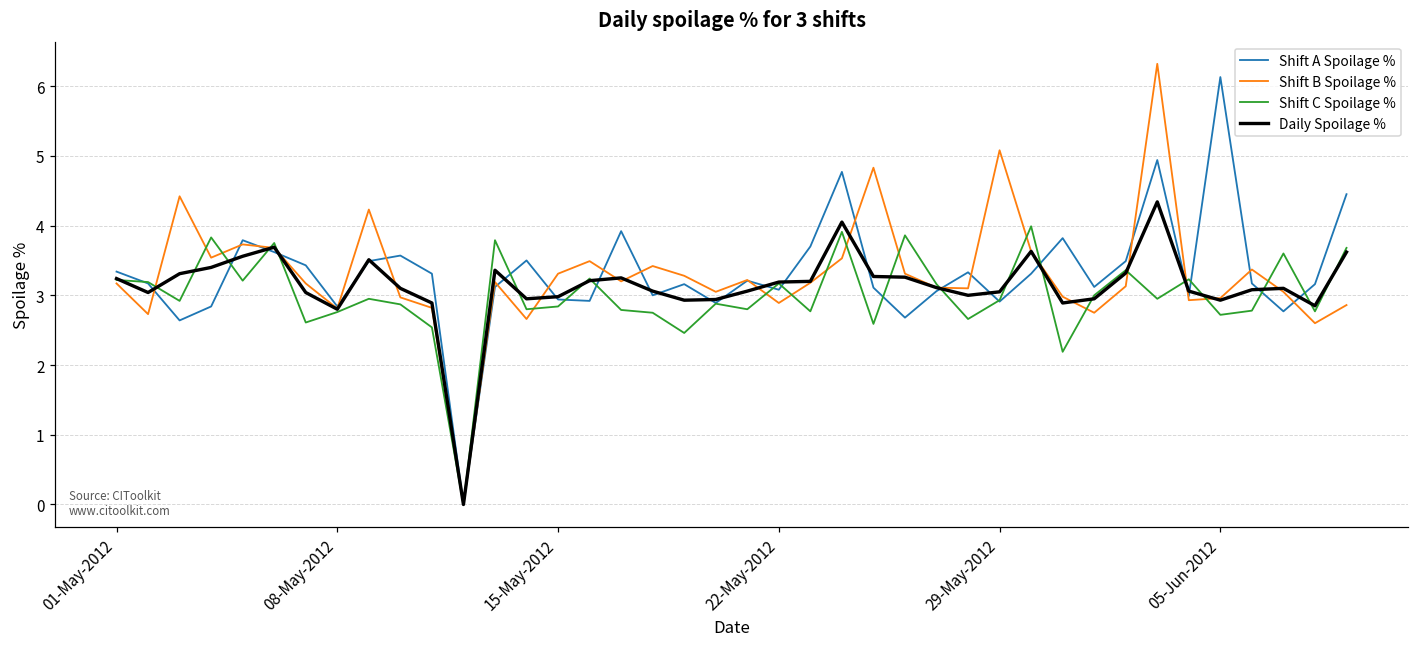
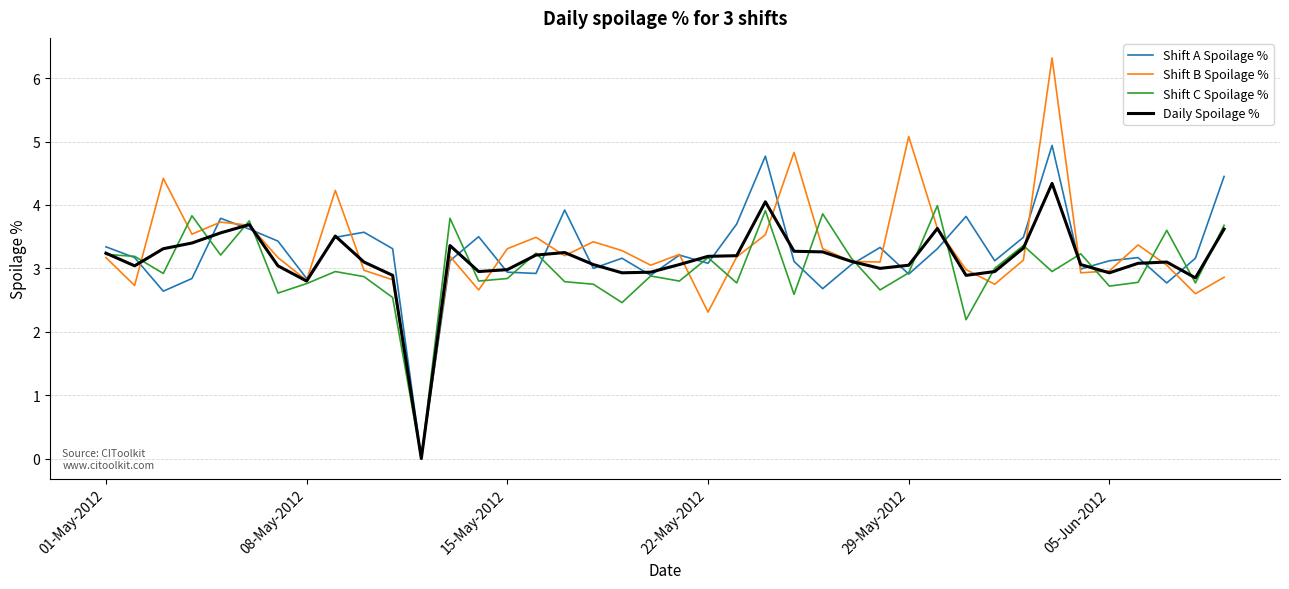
  {
    "Shift A Spoilage %": {
      "01-May-2012": 3.3,
      "15-May-2012": 2.9,
      "22-May-2012": 3.1,
-     "05-Jun-2012": 6.1
+     "05-Jun-2012": 3.1
    },
    "Shift B Spoilage %": {
      "01-May-2012": 3.2,
      "15-May-2012": 3.3,
-     "22-May-2012": 2.9,
+     "22-May-2012": 2.3,
      "29-May-2012": 5.1
    },
    "Shift C Spoilage %": {
      "15-May-2012": 2.8,
      "05-Jun-2012": 2.7
    },
    "Daily Spoilage %": {
      "15-May-2012": 3.0,
      "29-May-2012": 3.1
    }
  }
